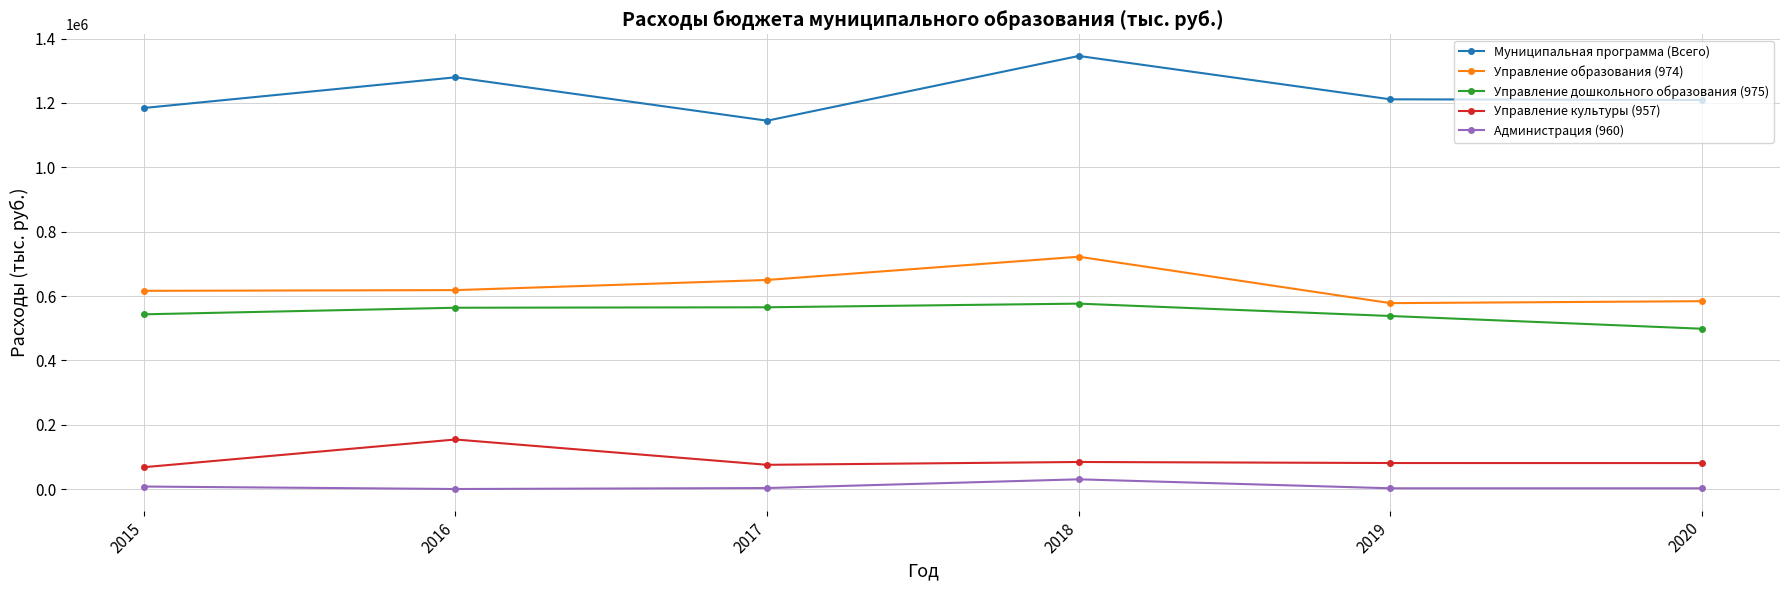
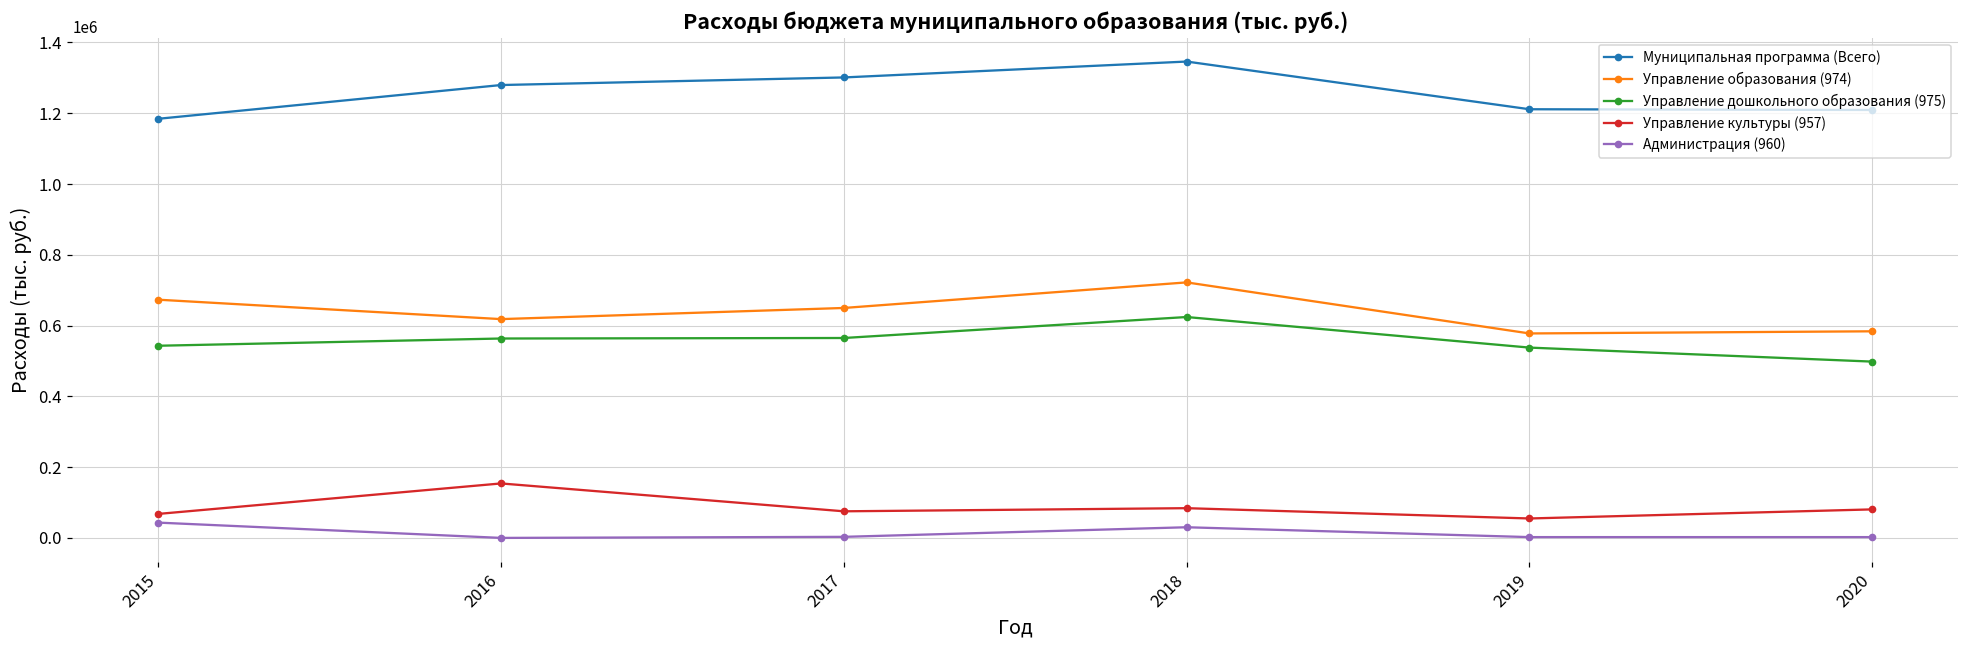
  {
    "Муниципальная программа (Всего)": {
      "2015": 1180000,
      "2016": 1280000,
-     "2017": 1140000,
+     "2017": 1300000,
      "2018": 1350000,
      "2019": 1210000
    },
    "Управление образования (974)": {
-     "2015": 620000,
+     "2015": 670000,
      "2016": 620000,
      "2017": 650000,
      "2018": 720000,
      "2019": 580000,
      "2020": 580000
    },
    "Управление дошкольного образования (975)": {
      "2015": 540000,
      "2016": 560000,
      "2017": 570000,
-     "2018": 580000,
+     "2018": 620000,
      "2019": 540000,
      "2020": 500000
    },
    "Управление культуры (957)": {
      "2015": 70000,
      "2016": 150000,
      "2017": 80000,
      "2018": 80000,
-     "2019": 80000,
+     "2019": 60000,
      "2020": 80000
    },
    "Администрация (960)": {
-     "2015": 10000,
+     "2015": 40000,
      "2016": 0,
      "2017": 0,
      "2018": 30000,
      "2019": 0,
      "2020": 0
    }
  }
